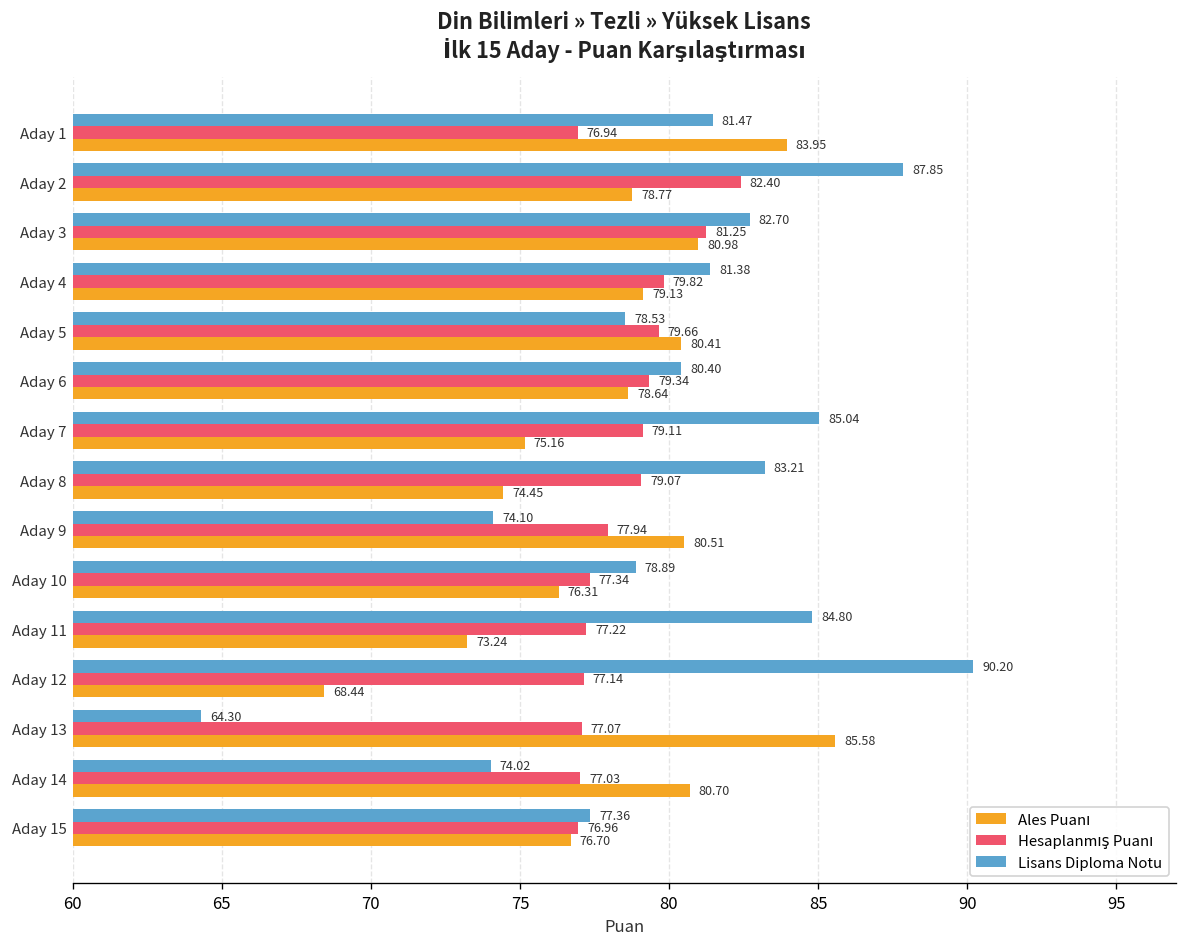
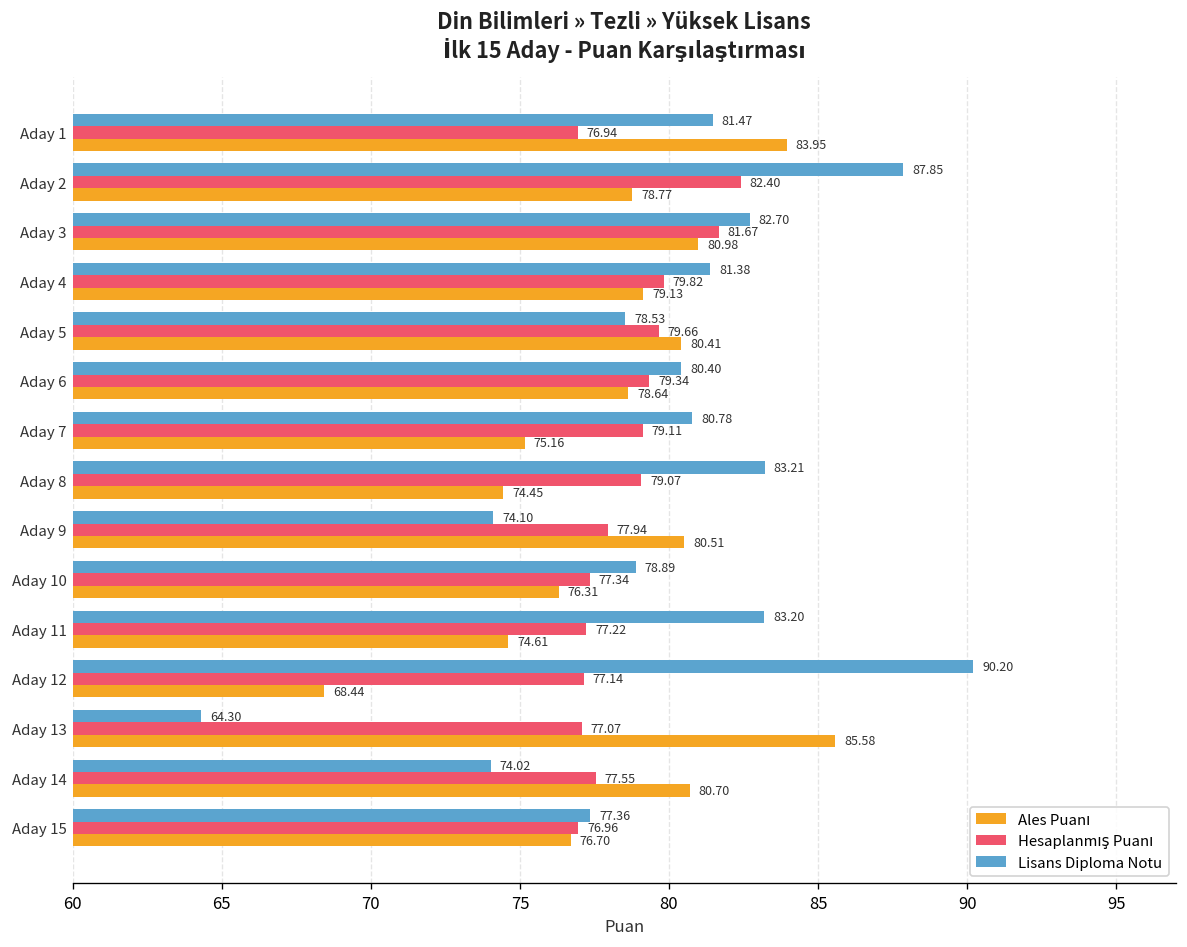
  {
    "Ales Puanı": {
      "Aday 1": 83.95,
      "Aday 2": 78.77,
      "Aday 3": 80.98,
      "Aday 4": 79.13,
      "Aday 5": 80.41,
      "Aday 6": 78.64,
      "Aday 7": 75.16,
      "Aday 8": 74.45,
      "Aday 9": 80.51,
      "Aday 10": 76.31,
-     "Aday 11": 73.24,
+     "Aday 11": 74.61,
      "Aday 12": 68.44,
      "Aday 13": 85.58,
      "Aday 14": 80.70,
      "Aday 15": 76.70
    },
    "Hesaplanmış Puanı": {
      "Aday 1": 76.94,
      "Aday 2": 82.40,
-     "Aday 3": 81.25,
+     "Aday 3": 81.67,
      "Aday 4": 79.82,
      "Aday 5": 79.66,
      "Aday 6": 79.34,
      "Aday 7": 79.11,
      "Aday 8": 79.07,
      "Aday 9": 77.94,
      "Aday 10": 77.34,
      "Aday 11": 77.22,
      "Aday 12": 77.14,
      "Aday 13": 77.07,
-     "Aday 14": 77.03,
+     "Aday 14": 77.55,
      "Aday 15": 76.96
    },
    "Lisans Diploma Notu": {
      "Aday 1": 81.47,
      "Aday 2": 87.85,
      "Aday 3": 82.70,
      "Aday 4": 81.38,
      "Aday 5": 78.53,
      "Aday 6": 80.40,
-     "Aday 7": 85.04,
+     "Aday 7": 80.78,
      "Aday 8": 83.21,
      "Aday 9": 74.10,
      "Aday 10": 78.89,
-     "Aday 11": 84.80,
+     "Aday 11": 83.20,
      "Aday 12": 90.20,
      "Aday 13": 64.30,
      "Aday 14": 74.02,
      "Aday 15": 77.36
    }
  }
